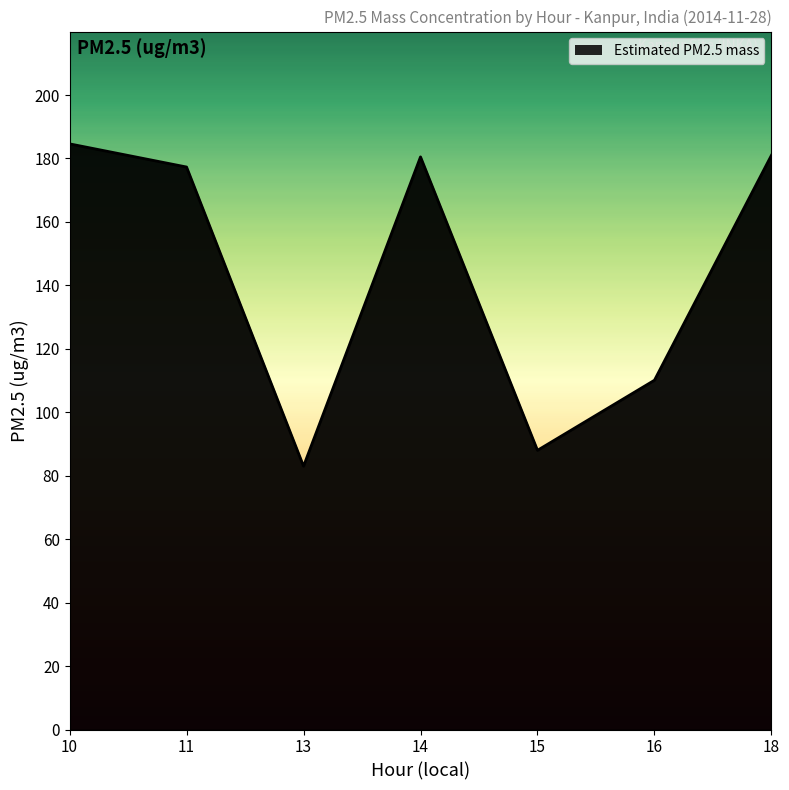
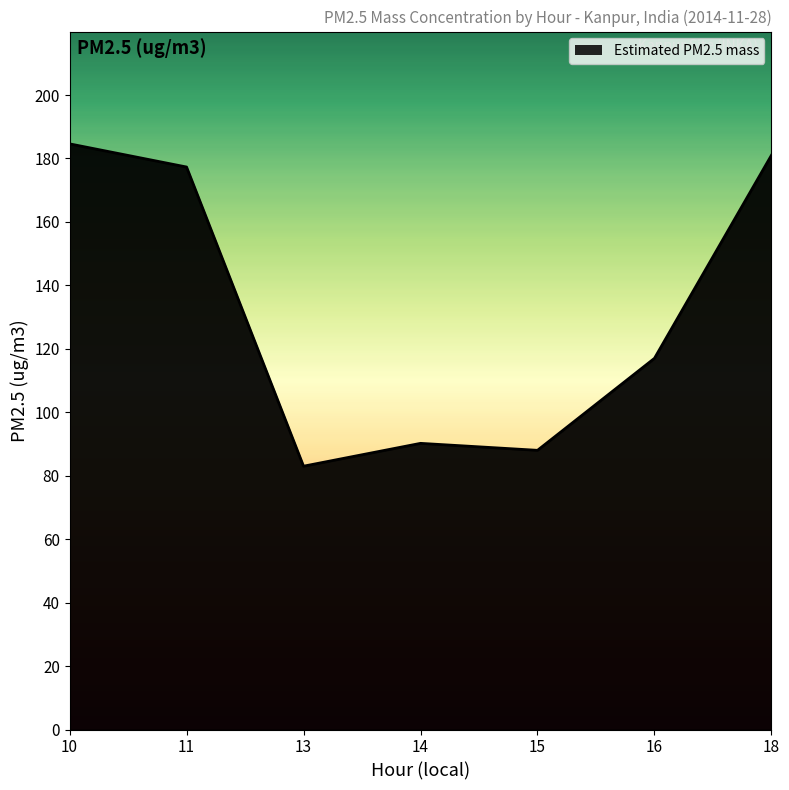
  {
    "10": 185,
    "11": 177,
    "13": 83,
-   "14": 181,
+   "14": 90,
    "15": 88,
-   "16": 110,
+   "16": 117,
    "18": 181
  }
